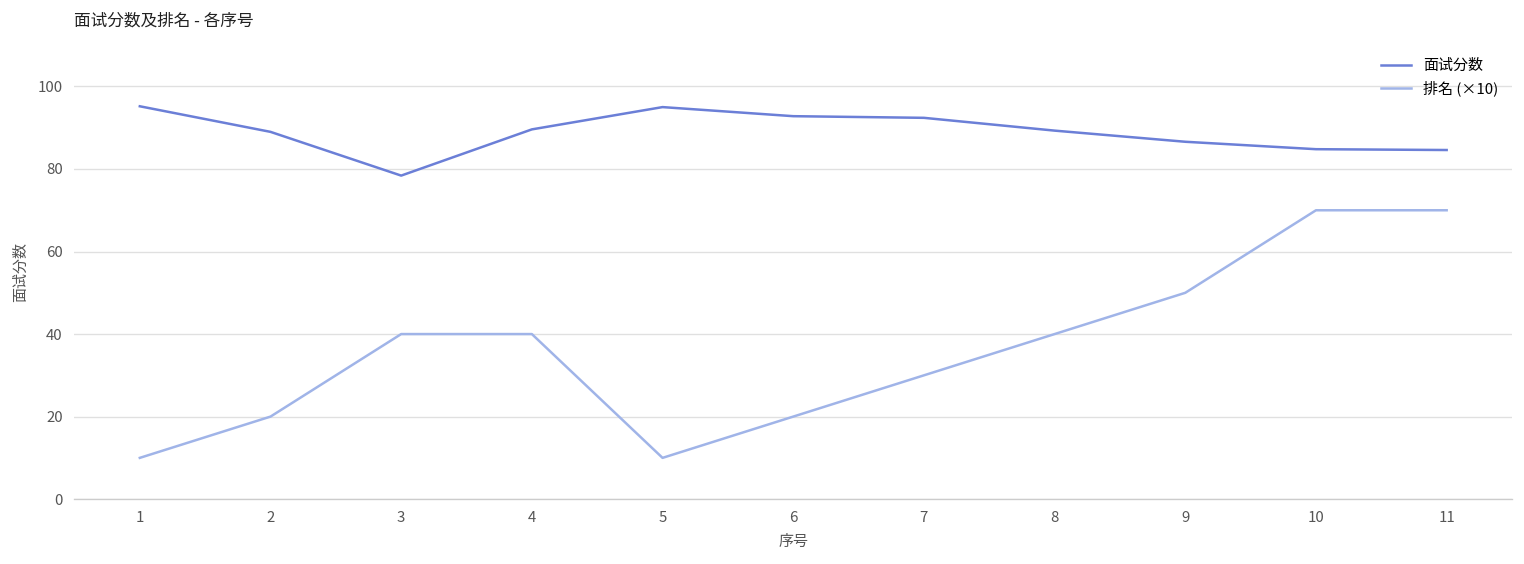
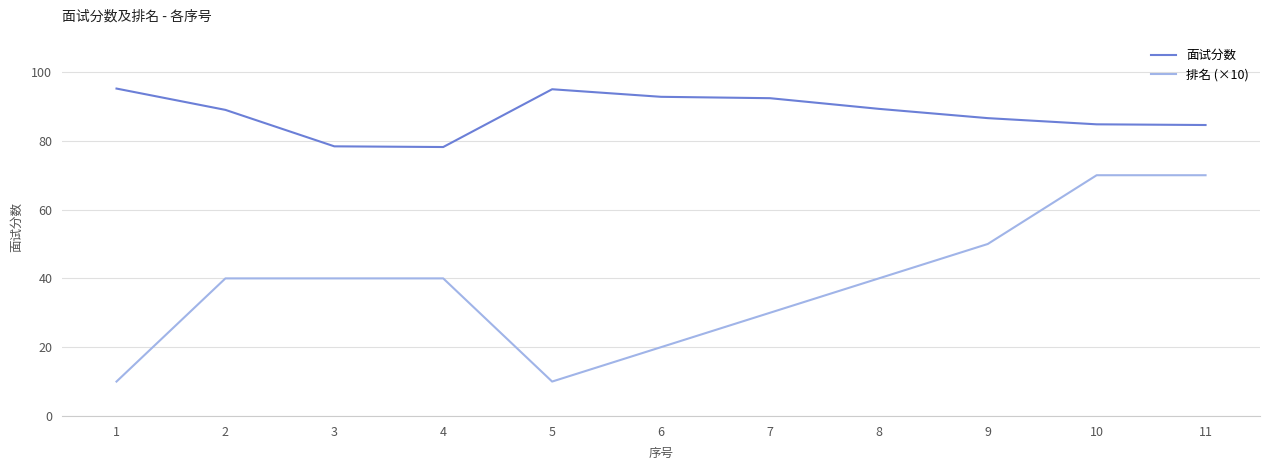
  {
    "面试分数": {
      "1": 95,
      "2": 89,
      "3": 78,
-     "4": 90,
+     "4": 78,
      "5": 95,
      "6": 93,
      "7": 92,
      "8": 89,
      "9": 87,
      "10": 85,
      "11": 85
    },
    "排名 (×10)": {
      "1": 10,
-     "2": 20,
+     "2": 40,
      "3": 40,
      "4": 40,
      "5": 10,
      "6": 20,
      "7": 30,
      "8": 40,
      "9": 50,
      "10": 70,
      "11": 70
    }
  }
